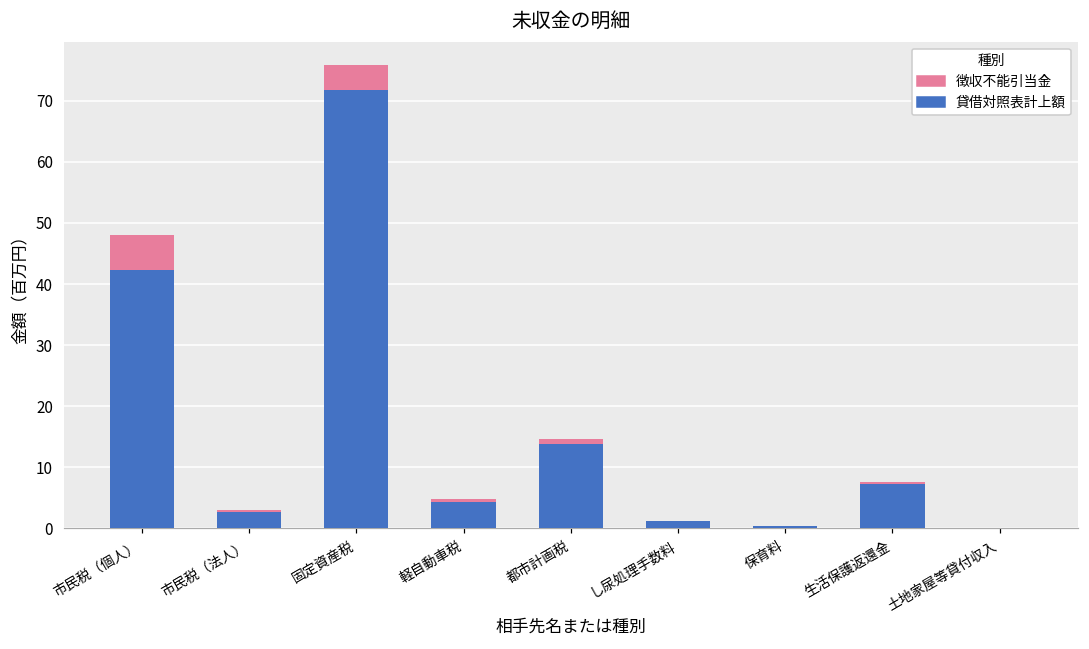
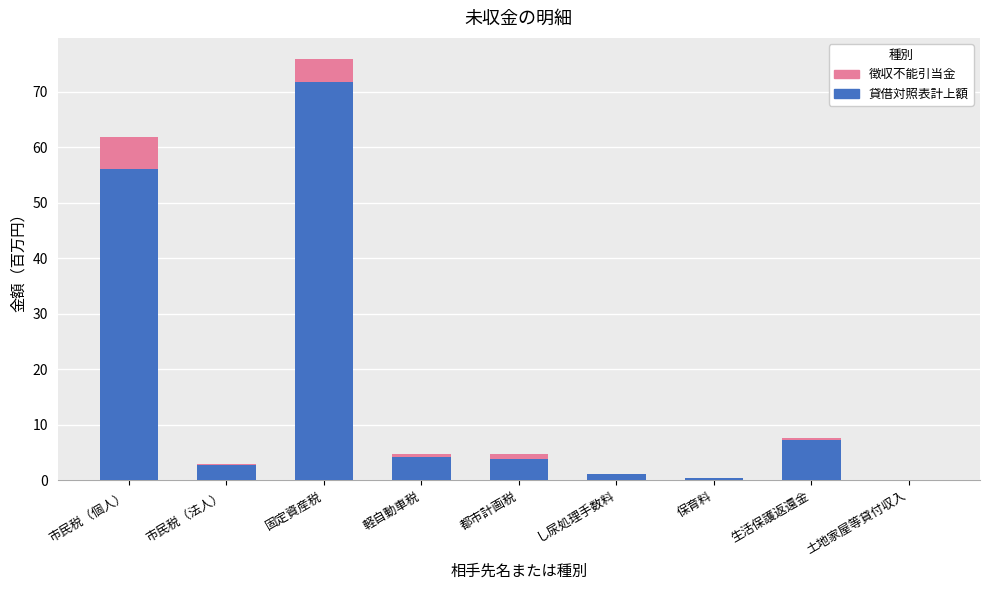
  {
    "貸借対照表計上額": {
-     "市民税（個人）": 42,
+     "市民税（個人）": 56,
      "市民税（法人）": 3,
      "固定資産税": 72,
      "軽自動車税": 4,
-     "都市計画税": 14,
+     "都市計画税": 4,
      "し尿処理手数料": 1,
      "生活保護返還金": 7
    }
  }
